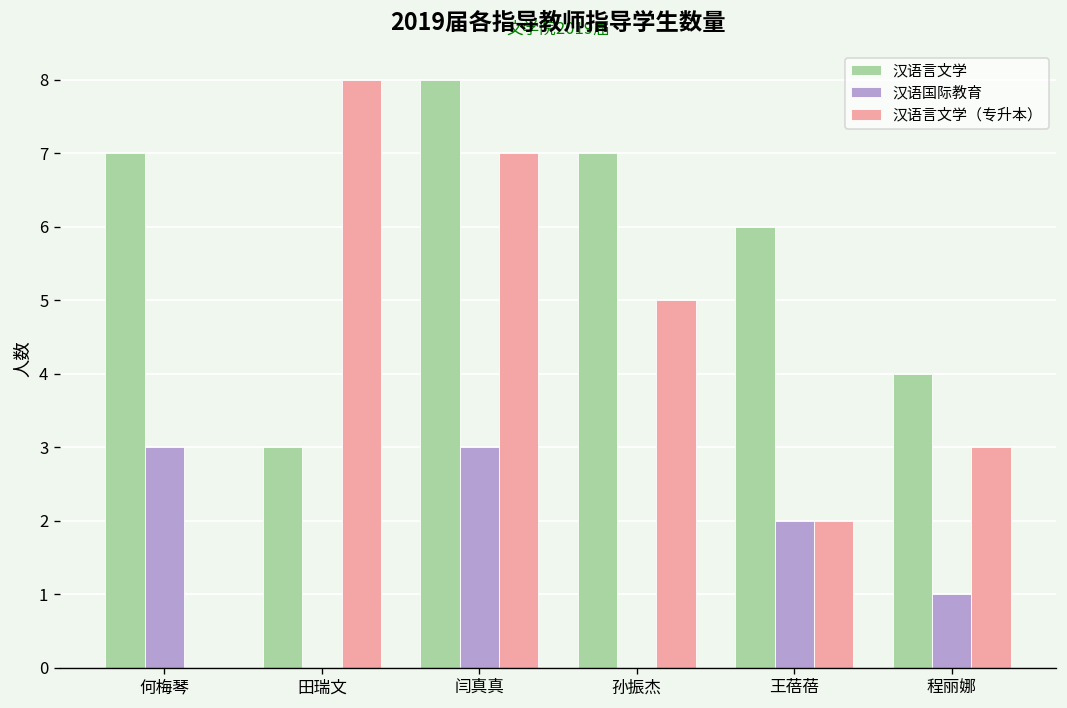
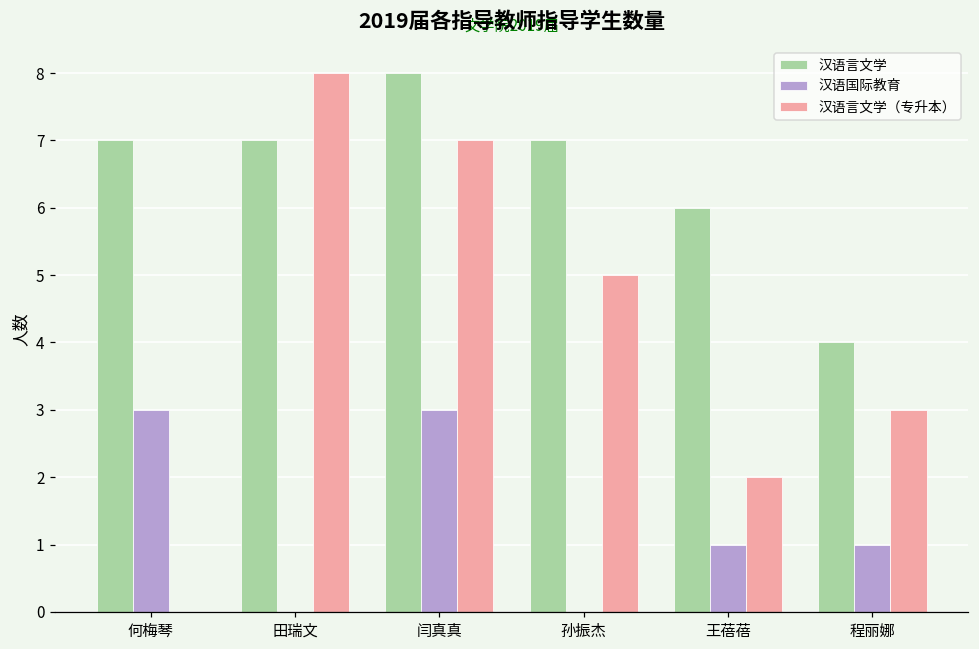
  {
    "汉语言文学": {
      "何梅琴": 7,
-     "田瑞文": 3,
+     "田瑞文": 7,
      "闫真真": 8,
      "孙振杰": 7,
      "王蓓蓓": 6,
      "程丽娜": 4
    },
    "汉语国际教育": {
      "何梅琴": 3,
      "田瑞文": 0,
      "闫真真": 3,
      "孙振杰": 0,
-     "王蓓蓓": 2,
+     "王蓓蓓": 1,
      "程丽娜": 1
    },
    "汉语言文学（专升本）": {
      "何梅琴": 0,
      "田瑞文": 8,
      "闫真真": 7,
      "孙振杰": 5,
      "王蓓蓓": 2,
      "程丽娜": 3
    }
  }
